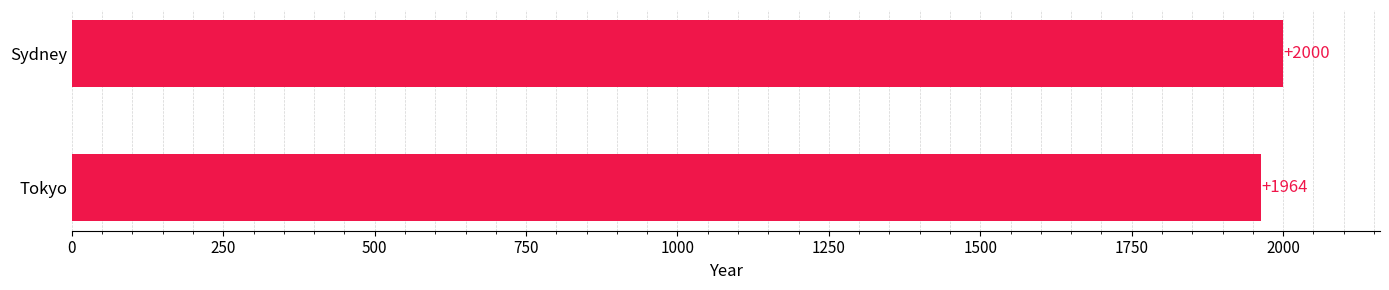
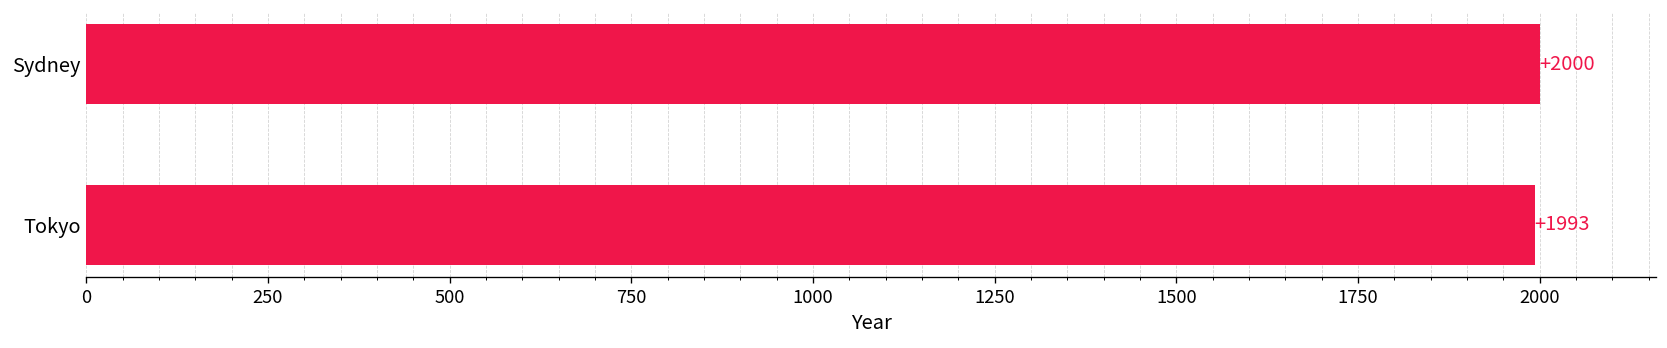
  {
    "Sydney": "+2000",
-   "Tokyo": "+1964"
+   "Tokyo": "+1993"
  }
